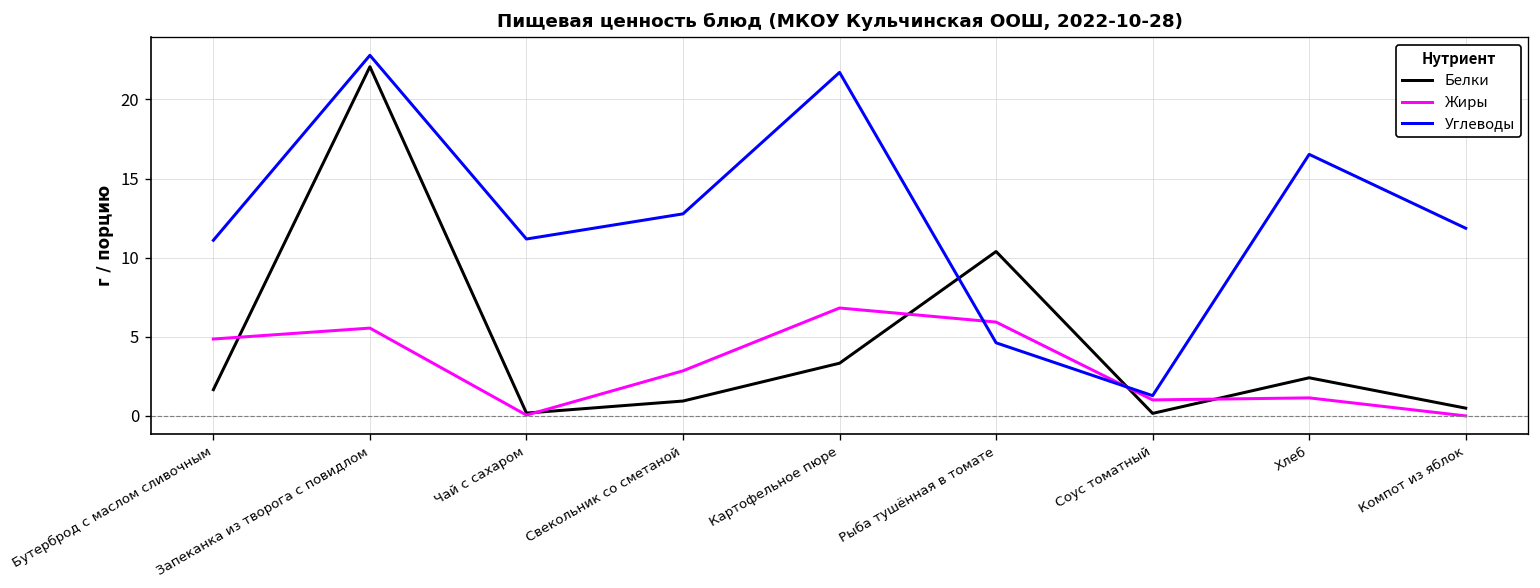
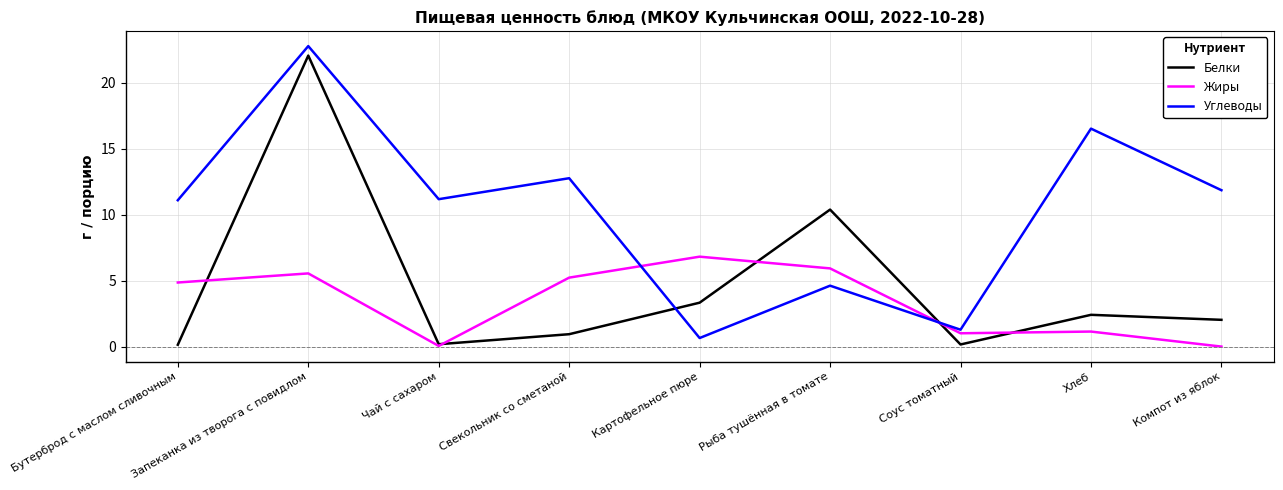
  {
    "Белки": {
-     "Бутерброд с маслом сливочным": 1.7,
+     "Бутерброд с маслом сливочным": 0.1,
      "Запеканка из творога с повидлом": 22.1,
      "Свекольник со сметаной": 0.9,
      "Картофельное пюре": 3.3,
      "Рыба тушённая в томате": 10.4,
      "Соус томатный": 0.2,
      "Хлеб": 2.4,
-     "Компот из яблок": 0.5
+     "Компот из яблок": 2.0
    },
    "Жиры": {
      "Бутерброд с маслом сливочным": 4.9,
      "Запеканка из творога с повидлом": 5.6,
-     "Свекольник со сметаной": 2.9,
+     "Свекольник со сметаной": 5.2,
      "Картофельное пюре": 6.8,
      "Рыба тушённая в томате": 5.9,
      "Соус томатный": 1.0,
      "Хлеб": 1.1,
      "Компот из яблок": 0.0
    },
    "Углеводы": {
      "Бутерброд с маслом сливочным": 11.1,
      "Запеканка из творога с повидлом": 22.8,
      "Чай с сахаром": 11.2,
      "Свекольник со сметаной": 12.8,
-     "Картофельное пюре": 21.7,
+     "Картофельное пюре": 0.7,
      "Рыба тушённая в томате": 4.6,
      "Соус томатный": 1.3,
      "Хлеб": 16.5,
      "Компот из яблок": 11.9
    }
  }
